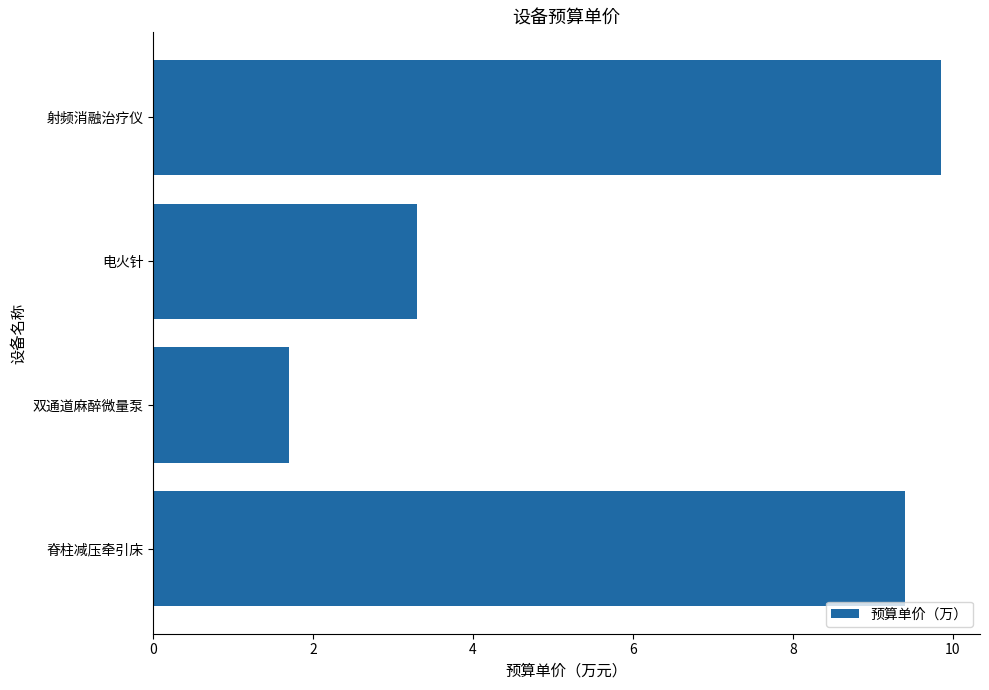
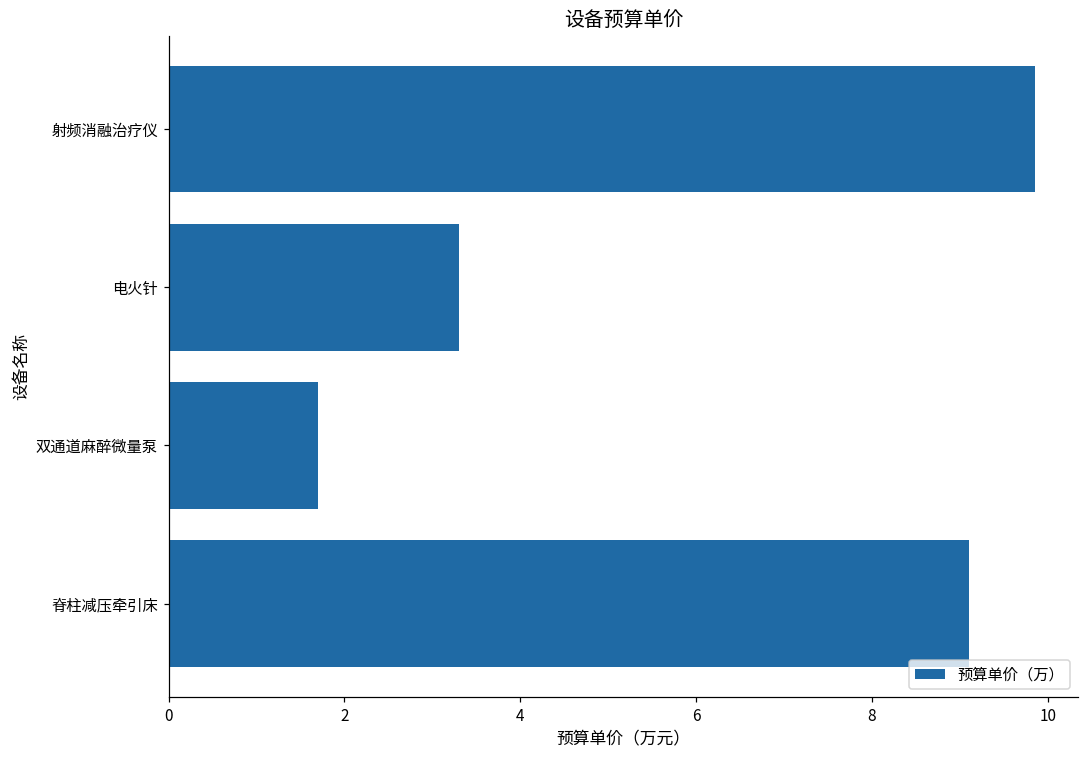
  {
    "射频消融治疗仪": 9.9,
    "电火针": 3.3,
    "双通道麻醉微量泵": 1.7,
-   "脊柱减压牵引床": 9.4
+   "脊柱减压牵引床": 9.1
  }
